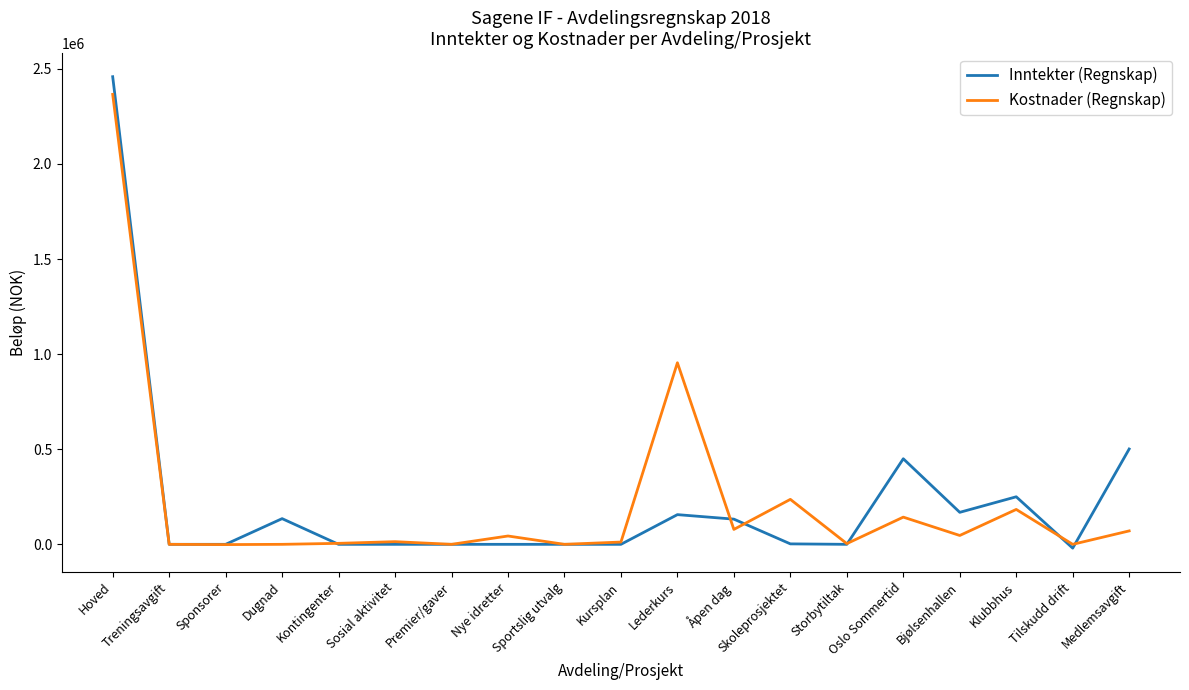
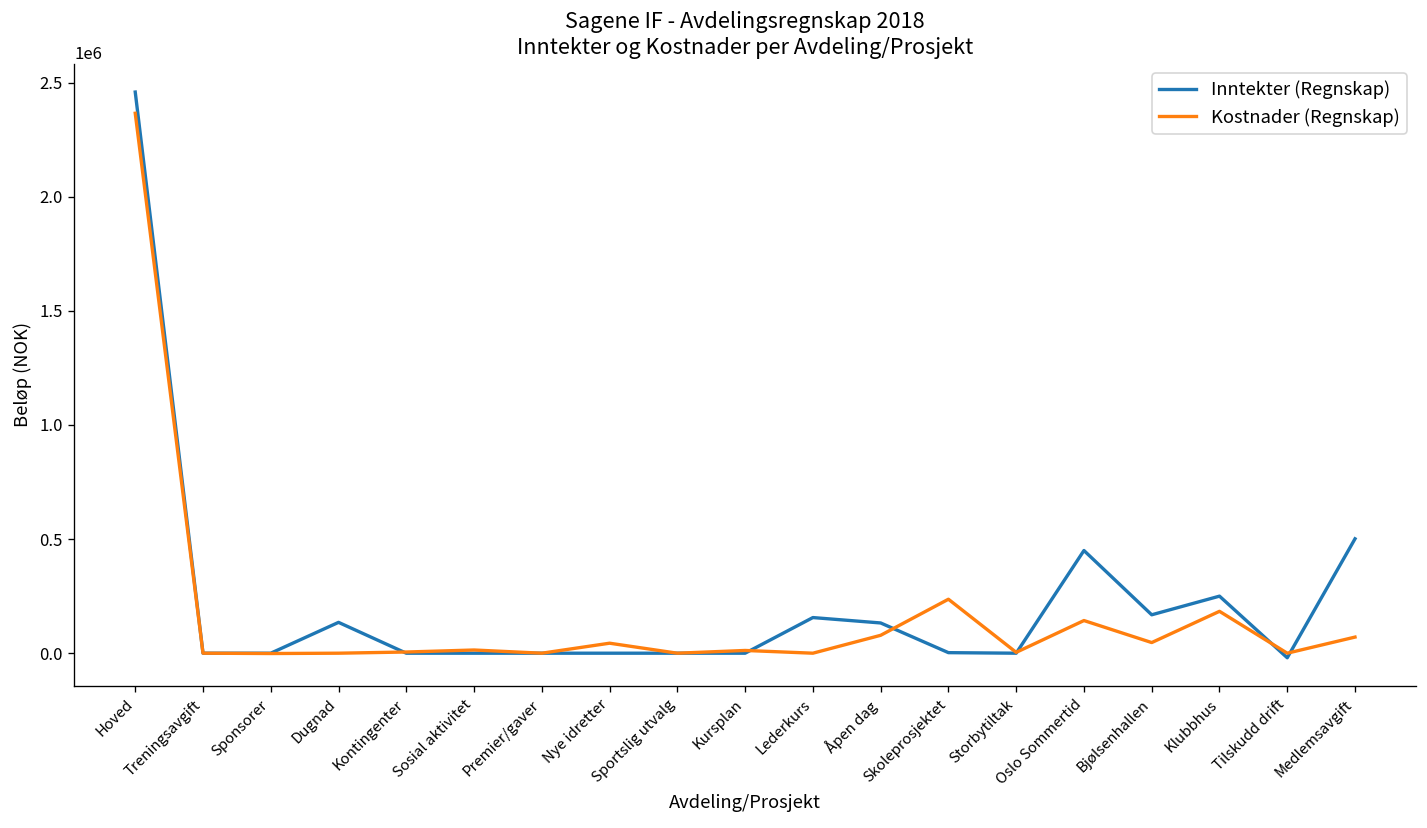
  {
    "Inntekter (Regnskap)": {
      "Hoved": 2460000,
      "Dugnad": 140000,
      "Sosial aktivitet": 0,
      "Nye idretter": 0,
      "Lederkurs": 160000,
      "Åpen dag": 130000,
      "Skoleprosjektet": 0,
      "Oslo Sommertid": 450000,
      "Bjølsenhallen": 170000,
      "Klubbhus": 250000,
      "Tilskudd drift": -20000,
      "Medlemsavgift": 500000
    },
    "Kostnader (Regnskap)": {
      "Hoved": 2370000,
      "Dugnad": 0,
      "Sosial aktivitet": 10000,
      "Nye idretter": 40000,
-     "Lederkurs": 950000,
+     "Lederkurs": 0,
      "Åpen dag": 80000,
      "Skoleprosjektet": 240000,
      "Oslo Sommertid": 140000,
      "Bjølsenhallen": 50000,
      "Klubbhus": 180000,
      "Tilskudd drift": 0,
      "Medlemsavgift": 70000
    }
  }
